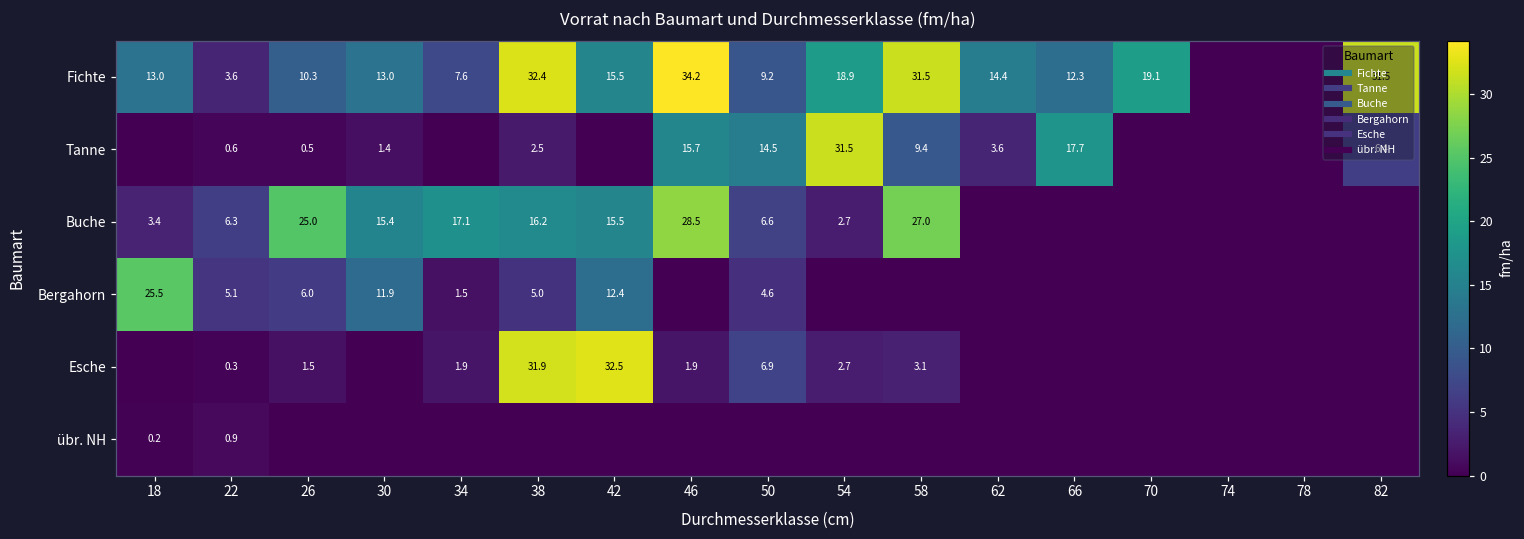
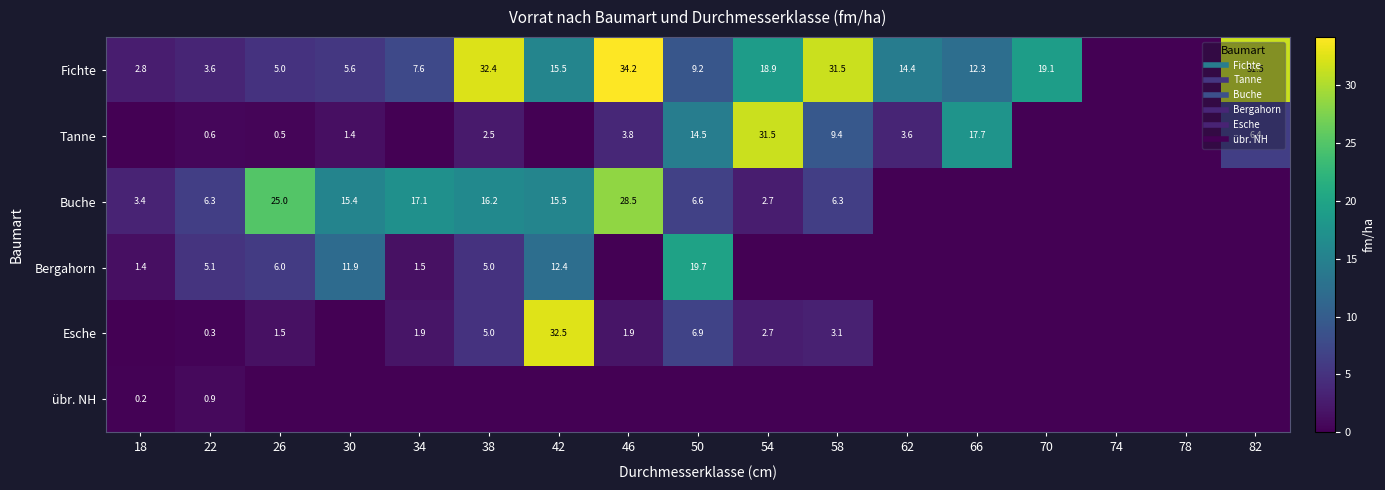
  {
    "Fichte": {
-     "18": 13.0,
+     "18": 2.8,
      "22": 3.6,
-     "26": 10.3,
-     "30": 13.0,
+     "26": 5.0,
+     "30": 5.6,
      "34": 7.6,
      "38": 32.4,
      "42": 15.5,
      "46": 34.2,
      "50": 9.2,
      "54": 18.9,
      "58": 31.5,
      "62": 14.4,
      "66": 12.3,
      "70": 19.1
    },
    "Tanne": {
      "22": 0.6,
      "26": 0.5,
      "30": 1.4,
      "38": 2.5,
-     "46": 15.7,
+     "46": 3.8,
      "50": 14.5,
      "54": 31.5,
      "58": 9.4,
      "62": 3.6,
      "66": 17.7
    },
    "Buche": {
      "18": 3.4,
      "22": 6.3,
      "26": 25.0,
      "30": 15.4,
      "34": 17.1,
      "38": 16.2,
      "42": 15.5,
      "46": 28.5,
      "50": 6.6,
      "54": 2.7,
-     "58": 27.0
+     "58": 6.3
    },
    "Bergahorn": {
-     "18": 25.5,
+     "18": 1.4,
      "22": 5.1,
      "26": 6.0,
      "30": 11.9,
      "34": 1.5,
      "38": 5.0,
      "42": 12.4,
-     "50": 4.6
+     "50": 19.7
    },
    "Esche": {
      "22": 0.3,
      "26": 1.5,
      "34": 1.9,
-     "38": 31.9,
+     "38": 5.0,
      "42": 32.5,
      "46": 1.9,
      "50": 6.9,
      "54": 2.7,
      "58": 3.1
    },
    "übr. NH": {
      "18": 0.2,
      "22": 0.9
    }
  }
